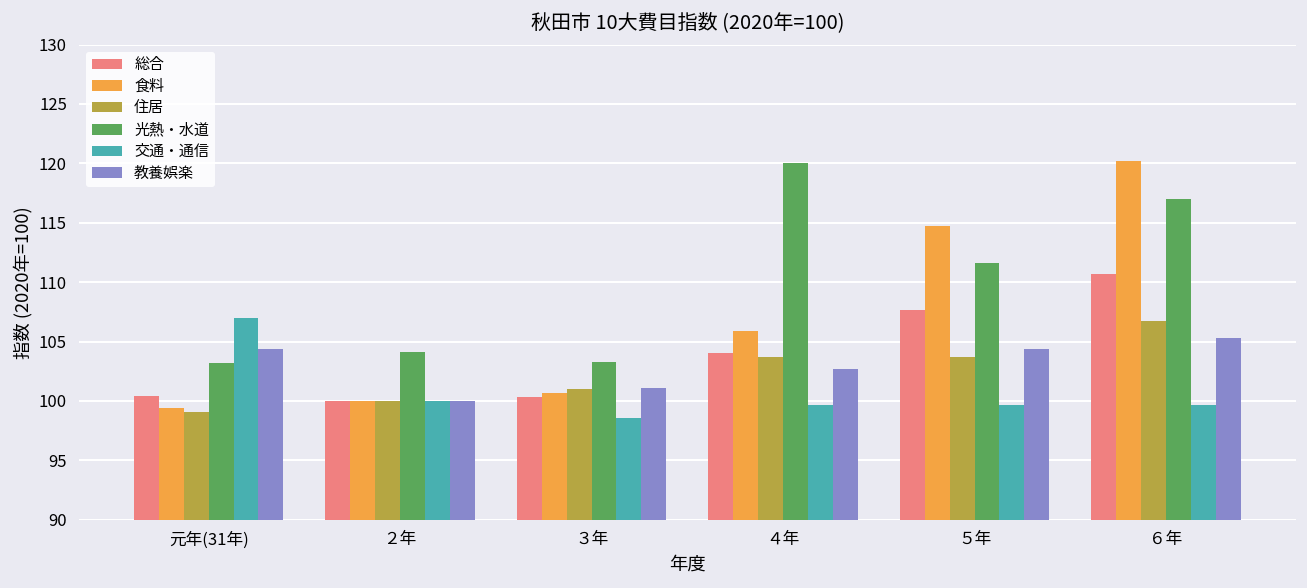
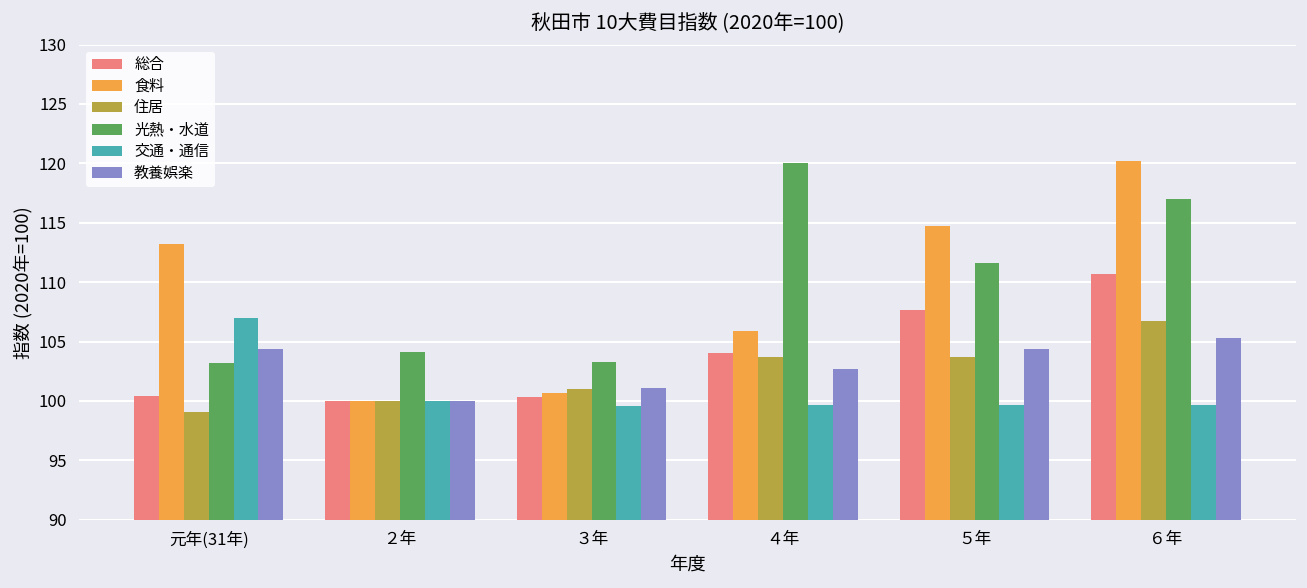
  {
    "総合": {
      "元年(31年)": 100,
      "２年": 100,
      "３年": 100,
      "４年": 104,
      "５年": 108,
      "６年": 111
    },
    "食料": {
-     "元年(31年)": 99,
+     "元年(31年)": 113,
      "２年": 100,
      "３年": 101,
      "４年": 106,
      "５年": 115,
      "６年": 120
    },
    "住居": {
      "元年(31年)": 99,
      "２年": 100,
      "３年": 101,
      "４年": 104,
      "５年": 104,
      "６年": 107
    },
    "光熱・水道": {
      "元年(31年)": 103,
      "２年": 104,
      "３年": 103,
      "４年": 120,
      "５年": 112,
      "６年": 117
    },
    "交通・通信": {
      "元年(31年)": 107,
      "２年": 100,
-     "３年": 99,
+     "３年": 100,
      "４年": 100,
      "５年": 100,
      "６年": 100
    },
    "教養娯楽": {
      "元年(31年)": 104,
      "２年": 100,
      "３年": 101,
      "４年": 103,
      "５年": 104,
      "６年": 105
    }
  }
